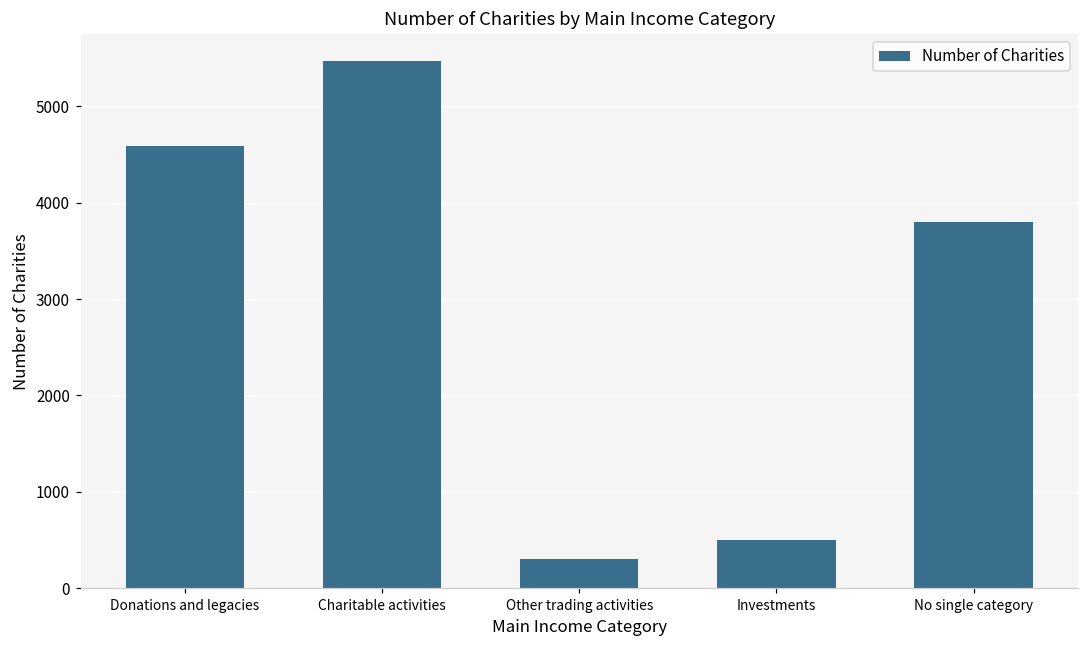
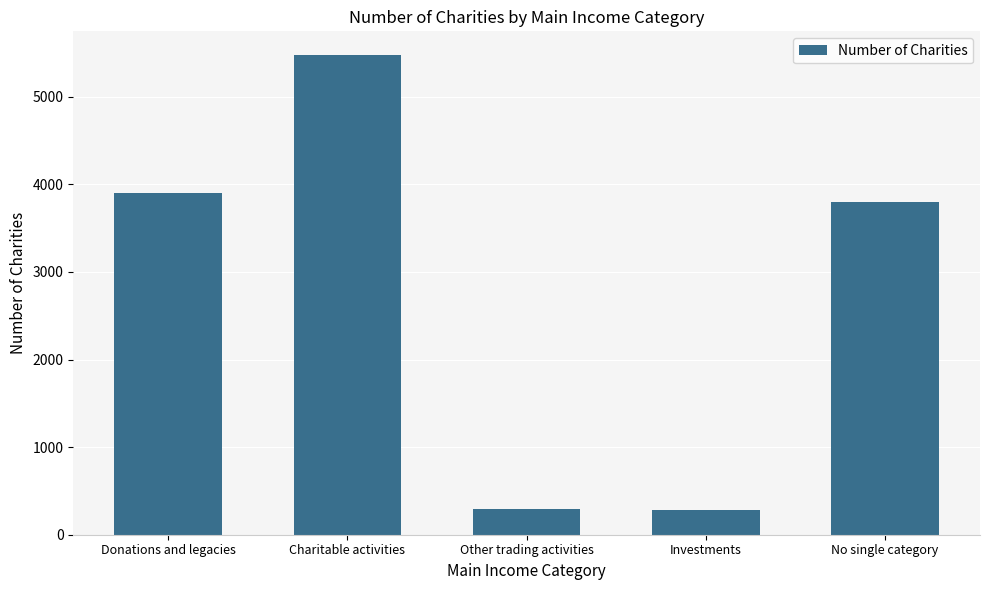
  {
-   "Donations and legacies": 4600,
+   "Donations and legacies": 3900,
    "Charitable activities": 5500,
    "Other trading activities": 300,
-   "Investments": 500,
+   "Investments": 300,
    "No single category": 3800
  }
